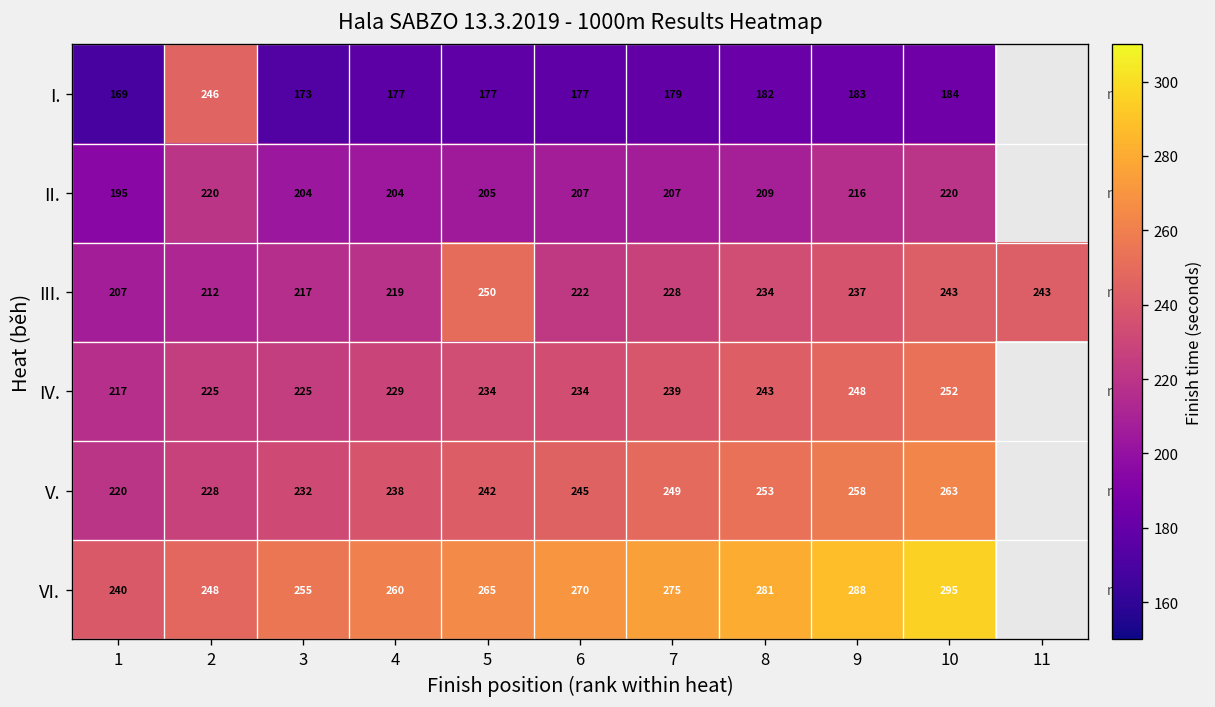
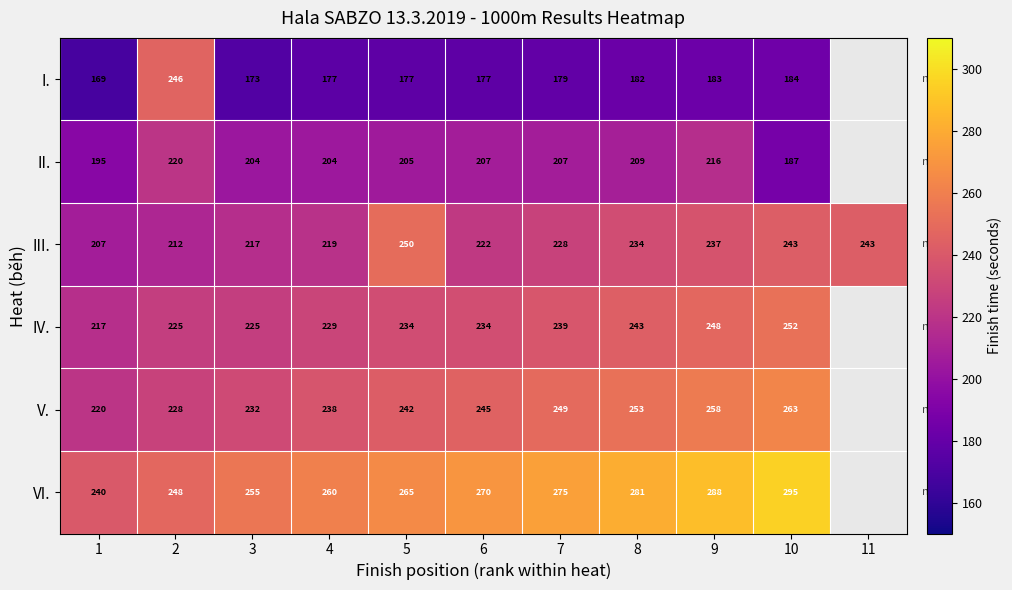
  {
    "I.": {
      "1": 169,
      "2": 246,
      "3": 173,
      "4": 177,
      "5": 177,
      "6": 177,
      "7": 179,
      "8": 182,
      "9": 183,
      "10": 184
    },
    "II.": {
      "1": 195,
      "2": 220,
      "3": 204,
      "4": 204,
      "5": 205,
      "6": 207,
      "7": 207,
      "8": 209,
      "9": 216,
-     "10": 220
+     "10": 187
    },
    "III.": {
      "1": 207,
      "2": 212,
      "3": 217,
      "4": 219,
      "5": 250,
      "6": 222,
      "7": 228,
      "8": 234,
      "9": 237,
      "10": 243,
      "11": 243
    },
    "IV.": {
      "1": 217,
      "2": 225,
      "3": 225,
      "4": 229,
      "5": 234,
      "6": 234,
      "7": 239,
      "8": 243,
      "9": 248,
      "10": 252
    },
    "V.": {
      "1": 220,
      "2": 228,
      "3": 232,
      "4": 238,
      "5": 242,
      "6": 245,
      "7": 249,
      "8": 253,
      "9": 258,
      "10": 263
    },
    "VI.": {
      "1": 240,
      "2": 248,
      "3": 255,
      "4": 260,
      "5": 265,
      "6": 270,
      "7": 275,
      "8": 281,
      "9": 288,
      "10": 295
    }
  }
